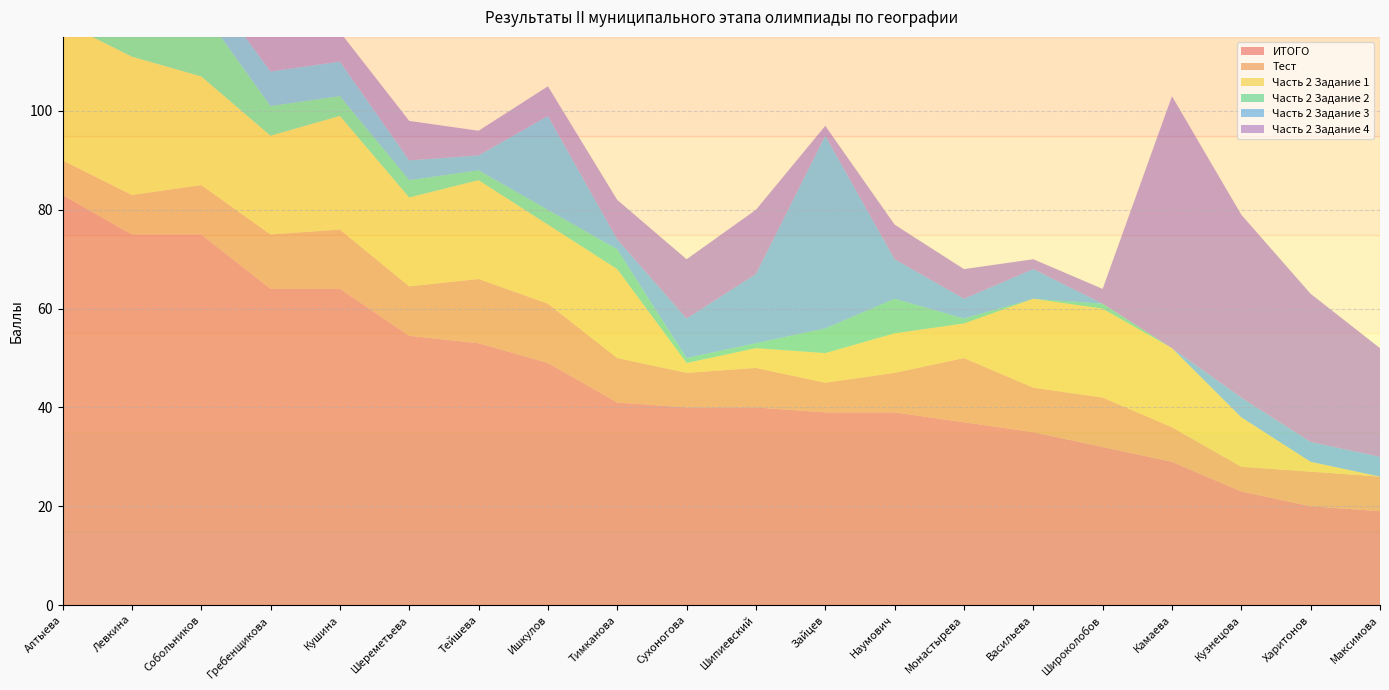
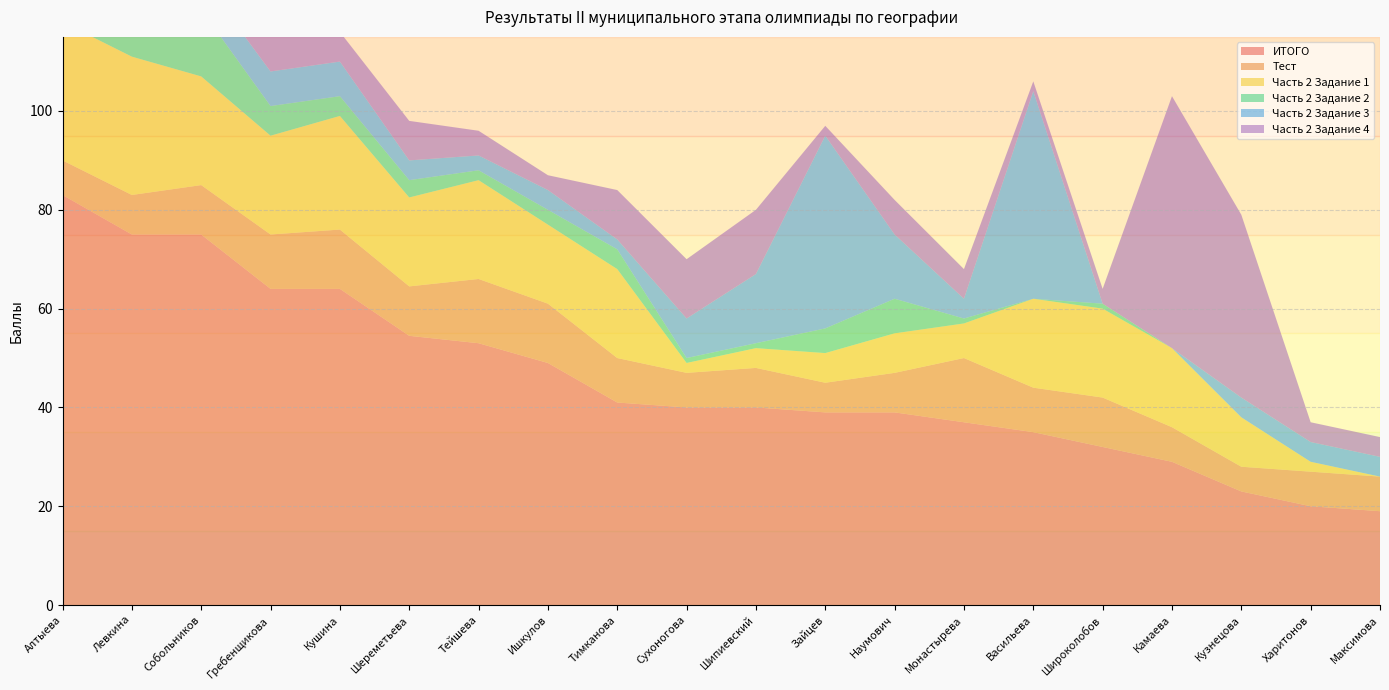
  {
    "Часть 2 Задание 2": {
      "Гребенщикова": 6,
      "Кушина": 4,
      "Шереметьева": 4,
      "Тейшева": 2,
      "Ишкулов": 3,
      "Тимканова": 4,
      "Сухоногова": 1,
      "Шипиевский": 1,
      "Зайцев": 5,
      "Наумович": 7,
      "Монастырева": 1
    },
    "Часть 2 Задание 3": {
      "Гребенщикова": 7,
      "Кушина": 7,
      "Шереметьева": 4,
      "Тейшева": 3,
-     "Ишкулов": 19,
+     "Ишкулов": 4,
      "Тимканова": 2,
      "Сухоногова": 8,
      "Шипиевский": 14,
      "Зайцев": 39,
-     "Наумович": 8,
+     "Наумович": 13,
      "Монастырева": 4,
-     "Васильева": 6,
+     "Васильева": 42,
      "Кузнецова": 4,
      "Харитонов": 4,
      "Максимова": 4
    },
    "Часть 2 Задание 4": {
      "Шереметьева": 8,
      "Тейшева": 5,
-     "Ишкулов": 6,
-     "Тимканова": 8,
+     "Ишкулов": 3,
+     "Тимканова": 10,
      "Сухоногова": 12,
      "Шипиевский": 13,
      "Зайцев": 2,
      "Наумович": 7,
      "Монастырева": 6,
      "Васильева": 2,
      "Широколобов": 3,
      "Камаева": 51,
      "Кузнецова": 37,
-     "Харитонов": 30,
-     "Максимова": 22
+     "Харитонов": 4,
+     "Максимова": 4
    }
  }
